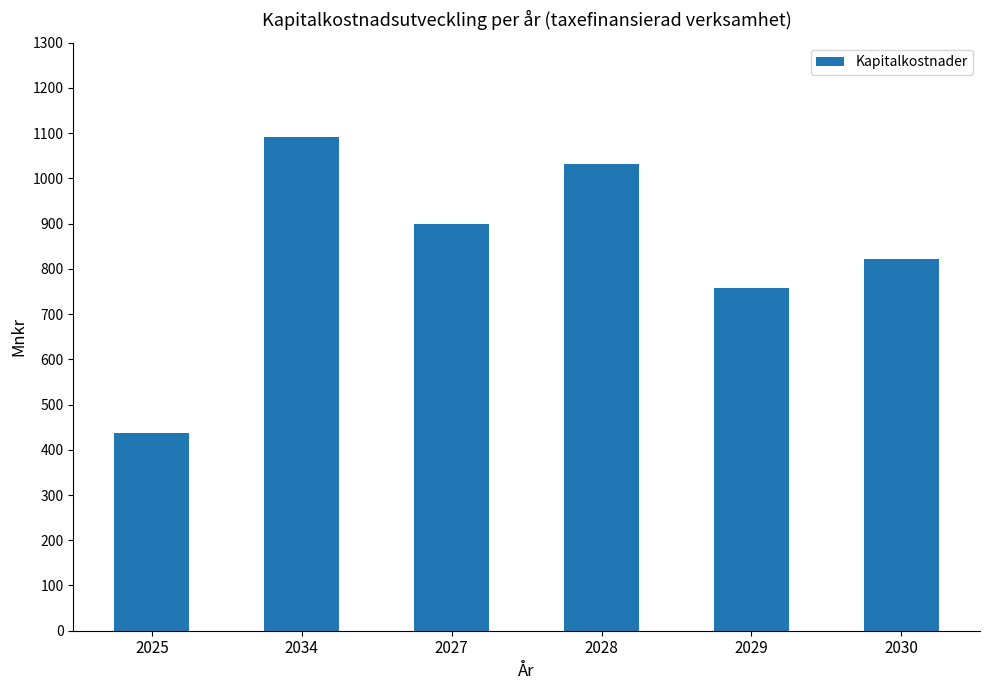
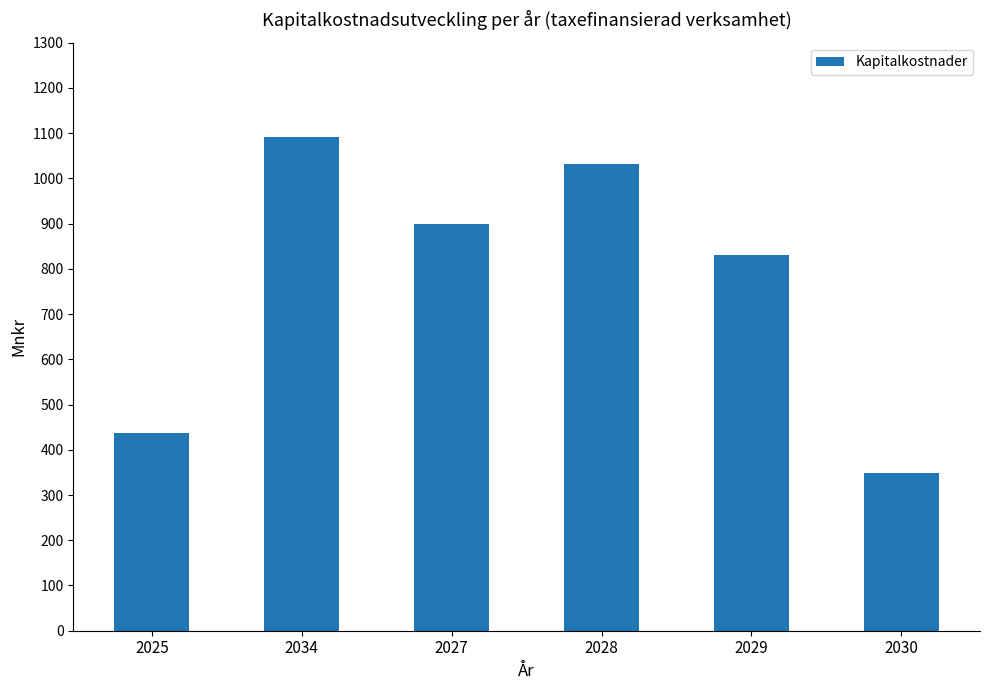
  {
    "2025": 440,
    "2034": 1090,
    "2027": 900,
    "2028": 1030,
-   "2029": 760,
-   "2030": 820
+   "2029": 830,
+   "2030": 350
  }
